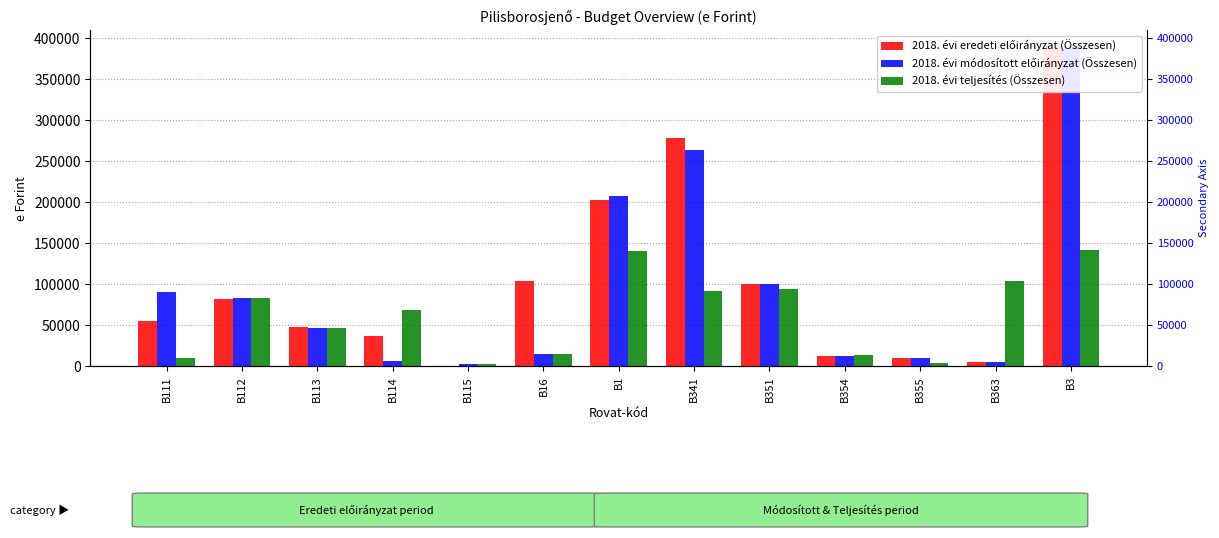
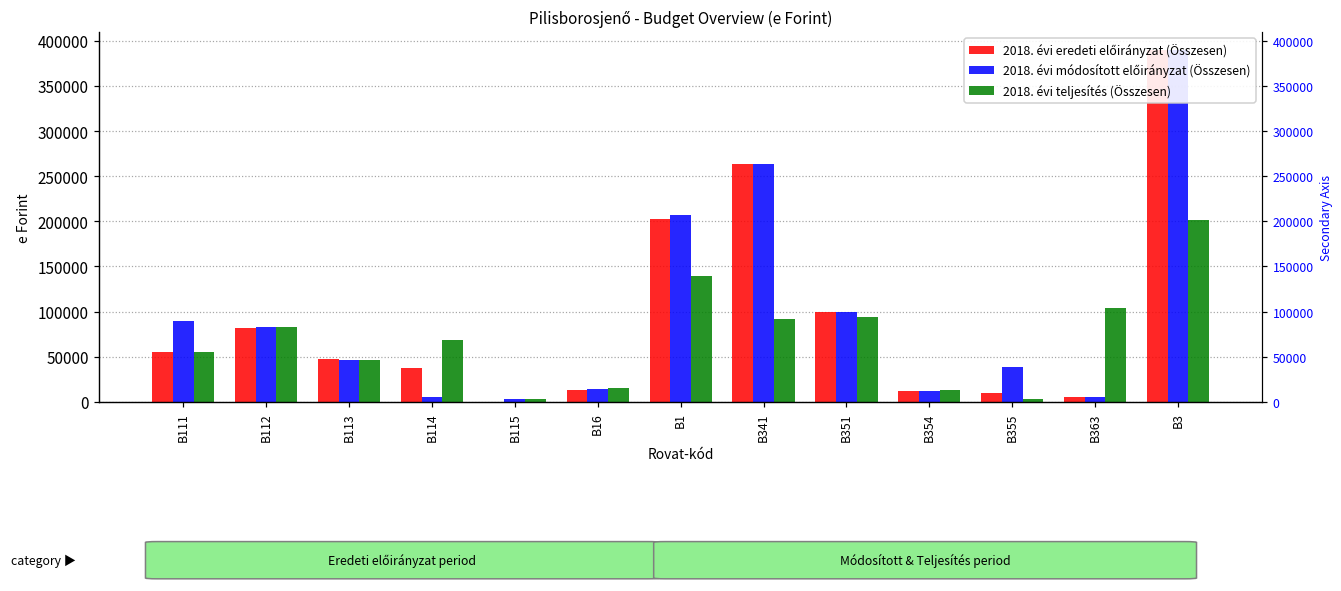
  {
    "2018. évi eredeti előirányzat (Összesen)": {
      "B111": 60000,
      "B112": 80000,
      "B113": 50000,
      "B114": 40000,
      "B115": 0,
-     "B16": 100000,
+     "B16": 10000,
      "B1": 200000,
-     "B341": 280000,
+     "B341": 260000,
      "B351": 100000,
      "B354": 10000,
      "B355": 10000,
      "B363": 10000
    },
    "2018. évi módosított előirányzat (Összesen)": {
      "B111": 90000,
      "B112": 80000,
      "B113": 50000,
      "B114": 10000,
      "B16": 10000,
      "B1": 210000,
      "B341": 260000,
      "B351": 100000,
      "B354": 10000,
-     "B355": 10000,
+     "B355": 40000,
      "B363": 10000
    },
    "2018. évi teljesítés (Összesen)": {
-     "B111": 10000,
+     "B111": 60000,
      "B112": 80000,
      "B113": 50000,
      "B114": 70000,
      "B16": 20000,
      "B1": 140000,
      "B341": 90000,
      "B351": 90000,
      "B354": 10000,
      "B355": 0,
      "B363": 100000,
-     "B3": 140000
+     "B3": 200000
    }
  }
